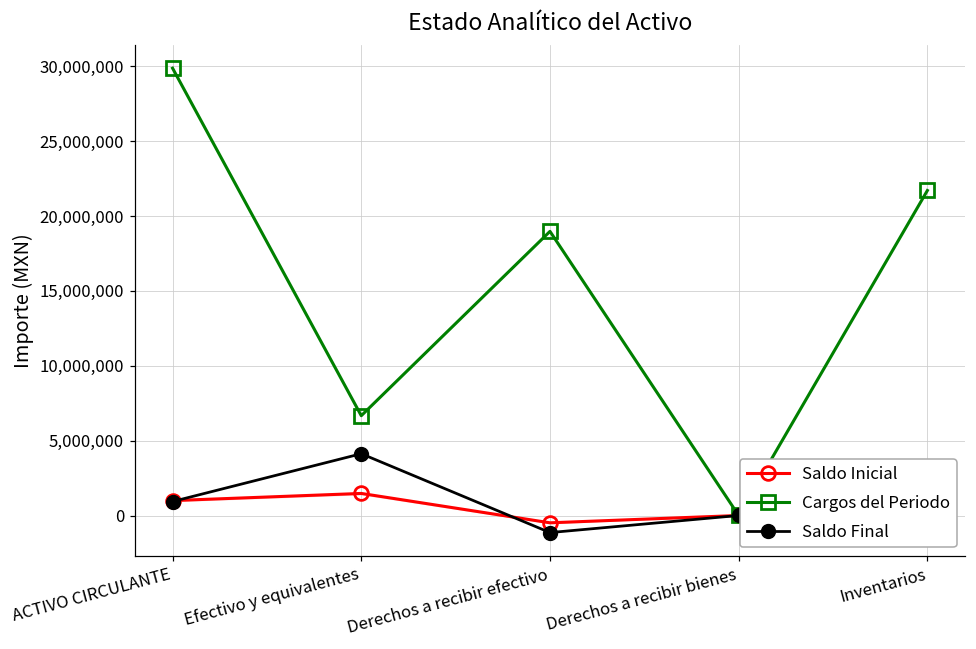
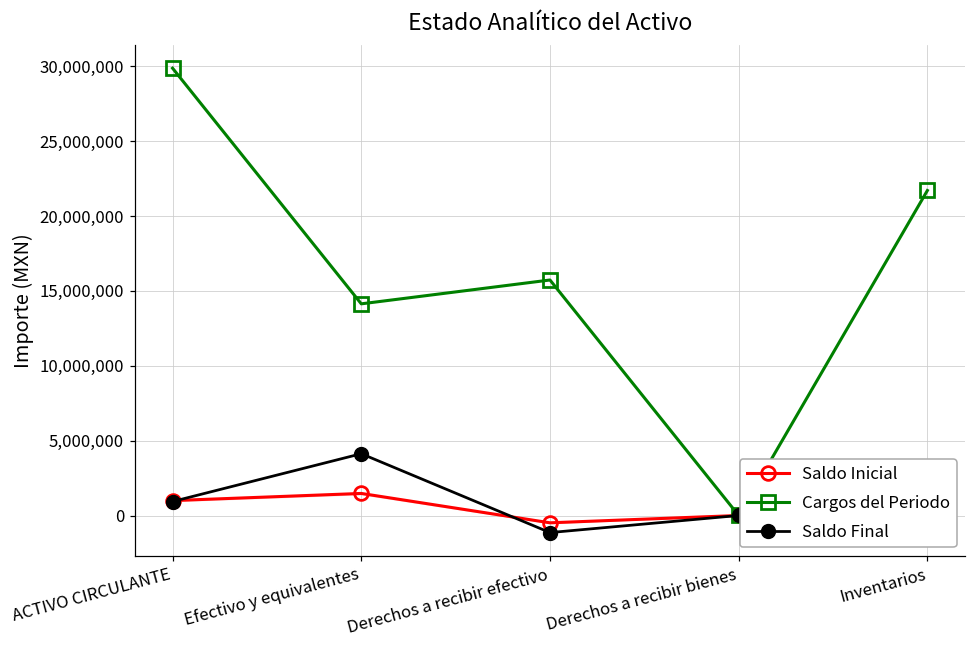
  {
    "Cargos del Periodo": {
      "ACTIVO CIRCULANTE": "29,900,000",
-     "Efectivo y equivalentes": "6,700,000",
-     "Derechos a recibir efectivo": "19,000,000",
+     "Efectivo y equivalentes": "14,100,000",
+     "Derechos a recibir efectivo": "15,700,000",
      "Inventarios": "21,700,000"
    },
    "Saldo Final": {
      "Efectivo y equivalentes": "4,100,000",
      "Derechos a recibir efectivo": "-1,100,000"
    }
  }
